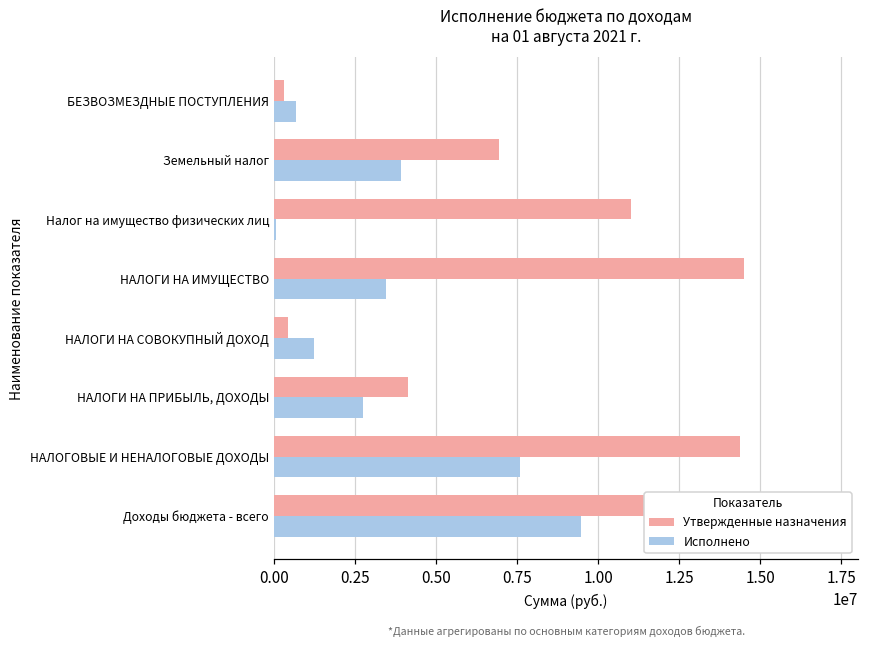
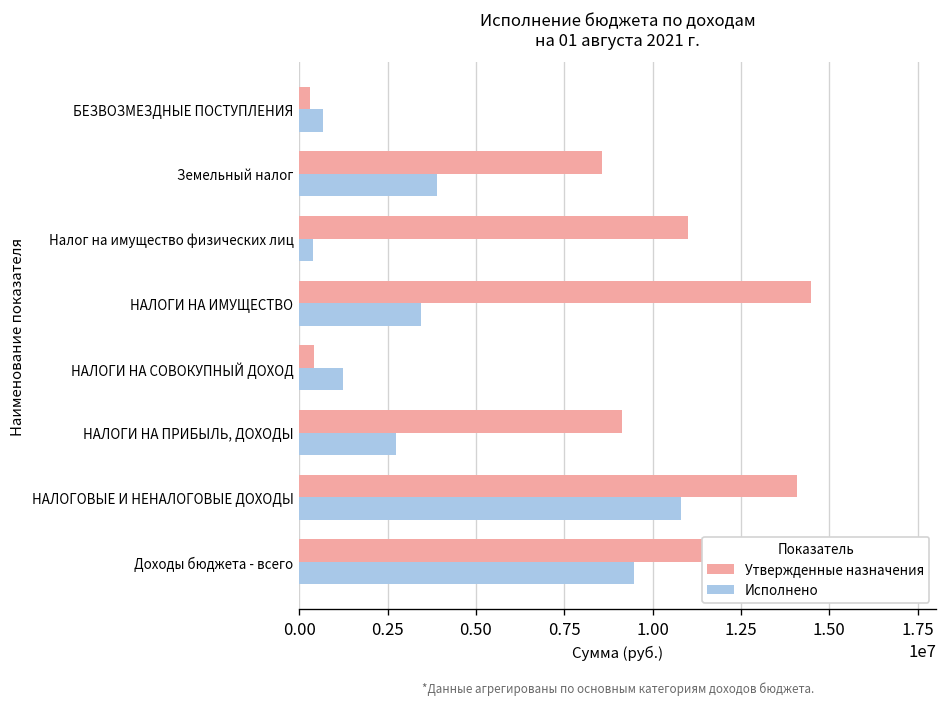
  {
    "Утвержденные назначения": {
      "БЕЗВОЗМЕЗДНЫЕ ПОСТУПЛЕНИЯ": 300000,
-     "Земельный налог": 6900000,
+     "Земельный налог": 8600000,
      "Налог на имущество физических лиц": 11000000,
      "НАЛОГИ НА ИМУЩЕСТВО": 14500000,
      "НАЛОГИ НА СОВОКУПНЫЙ ДОХОД": 400000,
-     "НАЛОГИ НА ПРИБЫЛЬ, ДОХОДЫ": 4100000,
-     "НАЛОГОВЫЕ И НЕНАЛОГОВЫЕ ДОХОДЫ": 14400000
+     "НАЛОГИ НА ПРИБЫЛЬ, ДОХОДЫ": 9100000,
+     "НАЛОГОВЫЕ И НЕНАЛОГОВЫЕ ДОХОДЫ": 14100000
    },
    "Исполнено": {
      "БЕЗВОЗМЕЗДНЫЕ ПОСТУПЛЕНИЯ": 700000,
      "Земельный налог": 3900000,
-     "Налог на имущество физических лиц": 0,
+     "Налог на имущество физических лиц": 400000,
      "НАЛОГИ НА ИМУЩЕСТВО": 3400000,
      "НАЛОГИ НА СОВОКУПНЫЙ ДОХОД": 1200000,
      "НАЛОГИ НА ПРИБЫЛЬ, ДОХОДЫ": 2700000,
-     "НАЛОГОВЫЕ И НЕНАЛОГОВЫЕ ДОХОДЫ": 7600000,
+     "НАЛОГОВЫЕ И НЕНАЛОГОВЫЕ ДОХОДЫ": 10800000,
      "Доходы бюджета - всего": 9500000
    }
  }
